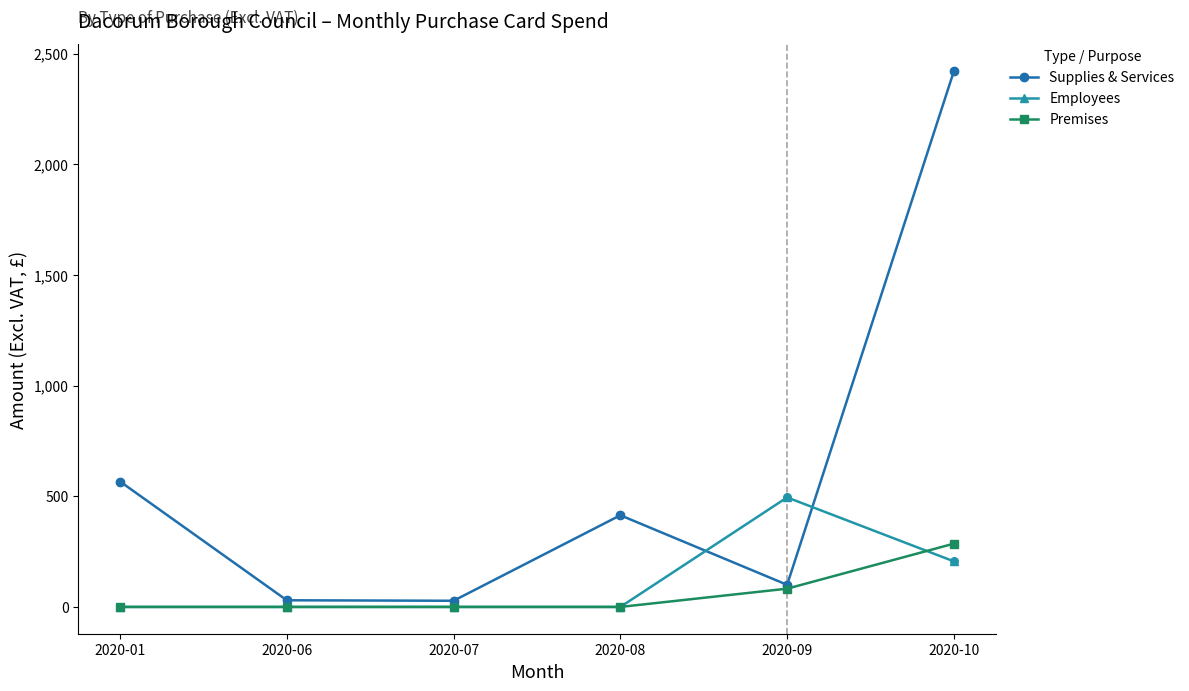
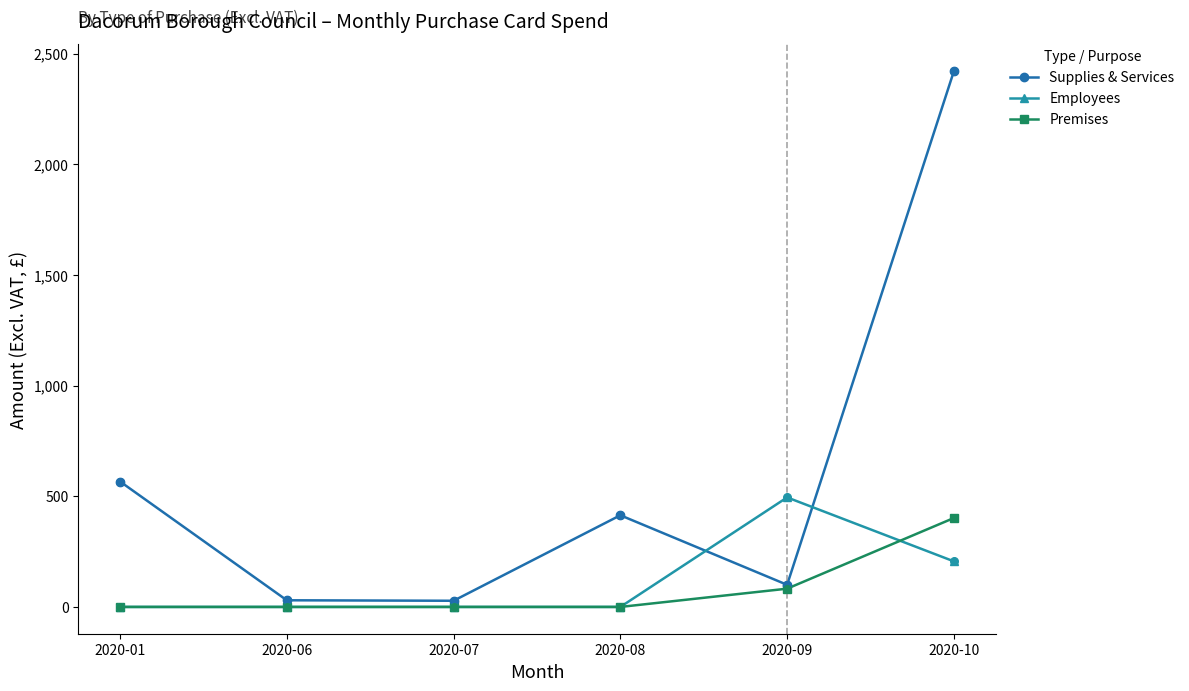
  {
    "Premises": {
      "2020-09": 80,
-     "2020-10": 290
+     "2020-10": 400
    }
  }
